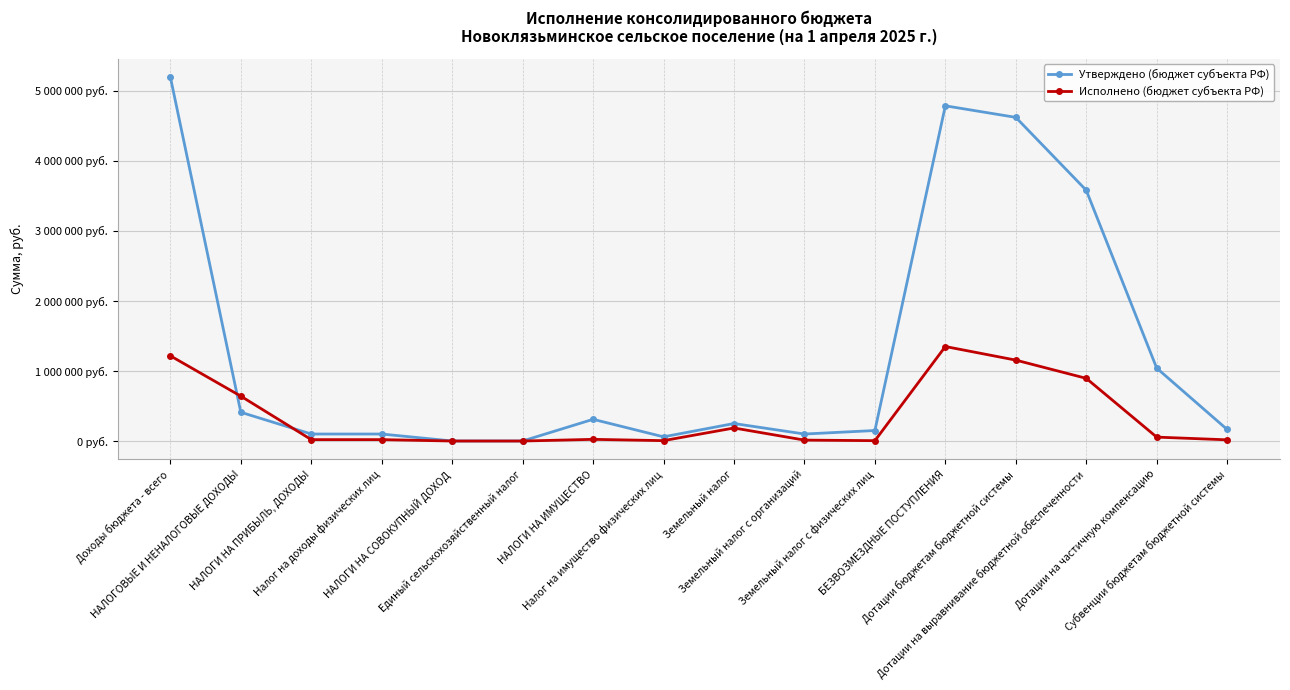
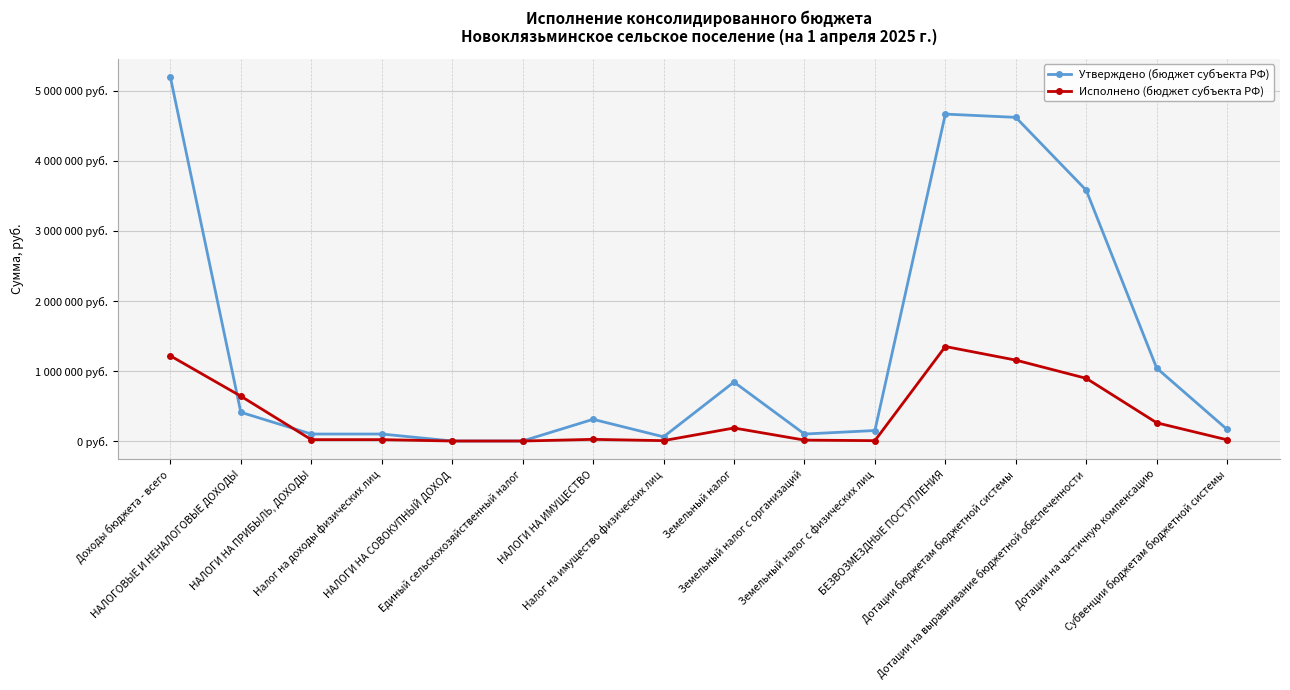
  {
    "Утверждено (бюджет субъекта РФ)": {
      "Доходы бюджета - всего": "5200000 руб.",
      "НАЛОГОВЫЕ И НЕНАЛОГОВЫЕ ДОХОДЫ": "400000 руб.",
      "НАЛОГИ НА ПРИБЫЛЬ, ДОХОДЫ": "100000 руб.",
      "Налог на доходы физических лиц": "100000 руб.",
      "НАЛОГИ НА ИМУЩЕСТВО": "300000 руб.",
      "Налог на имущество физических лиц": "100000 руб.",
-     "Земельный налог": "300000 руб.",
+     "Земельный налог": "800000 руб.",
      "Земельный налог с организаций": "100000 руб.",
      "Земельный налог с физических лиц": "200000 руб.",
-     "БЕЗВОЗМЕЗДНЫЕ ПОСТУПЛЕНИЯ": "4800000 руб.",
+     "БЕЗВОЗМЕЗДНЫЕ ПОСТУПЛЕНИЯ": "4700000 руб.",
      "Дотации бюджетам бюджетной системы": "4600000 руб.",
      "Дотации на выравнивание бюджетной обеспеченности": "3600000 руб.",
      "Дотации на частичную компенсацию": "1000000 руб.",
      "Субвенции бюджетам бюджетной системы": "200000 руб."
    },
    "Исполнено (бюджет субъекта РФ)": {
      "Доходы бюджета - всего": "1200000 руб.",
      "НАЛОГОВЫЕ И НЕНАЛОГОВЫЕ ДОХОДЫ": "600000 руб.",
      "НАЛОГИ НА ПРИБЫЛЬ, ДОХОДЫ": "0 руб.",
      "Налог на доходы физических лиц": "0 руб.",
      "НАЛОГИ НА ИМУЩЕСТВО": "0 руб.",
      "Налог на имущество физических лиц": "0 руб.",
      "Земельный налог": "200000 руб.",
      "Земельный налог с организаций": "0 руб.",
      "Земельный налог с физических лиц": "0 руб.",
      "БЕЗВОЗМЕЗДНЫЕ ПОСТУПЛЕНИЯ": "1300000 руб.",
      "Дотации бюджетам бюджетной системы": "1200000 руб.",
      "Дотации на выравнивание бюджетной обеспеченности": "900000 руб.",
-     "Дотации на частичную компенсацию": "100000 руб.",
+     "Дотации на частичную компенсацию": "300000 руб.",
      "Субвенции бюджетам бюджетной системы": "0 руб."
    }
  }
